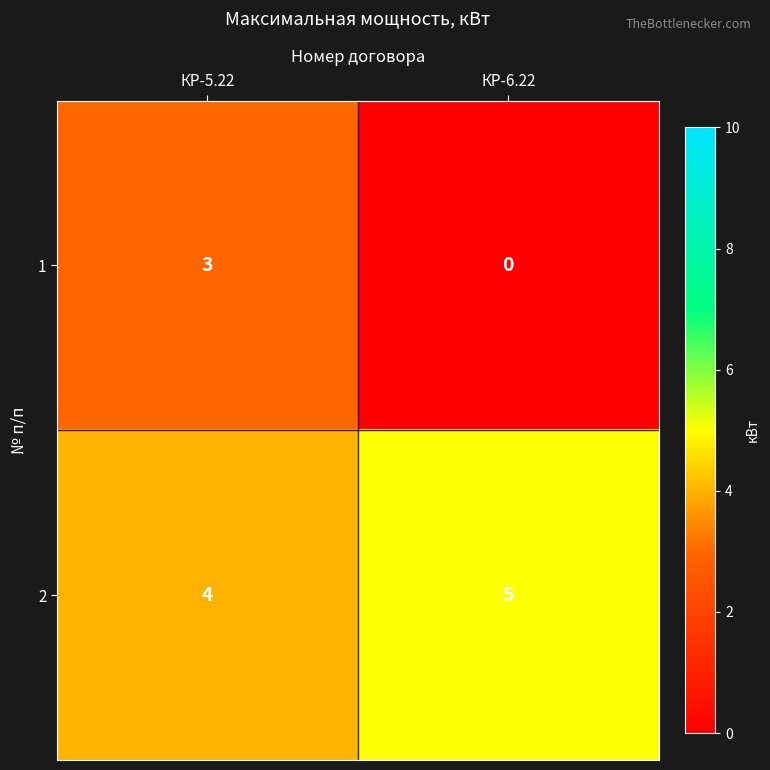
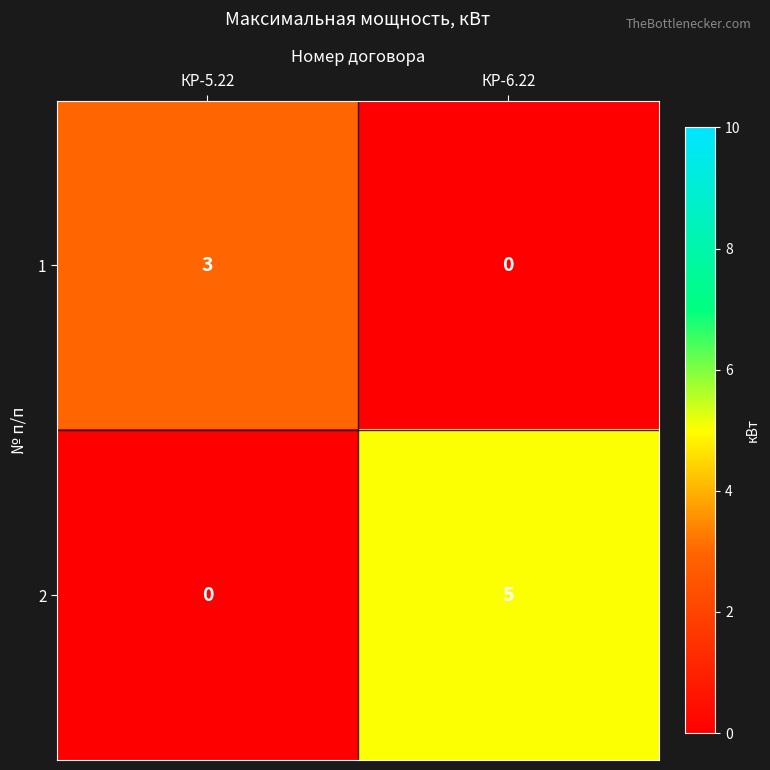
  {
    "1": {
      "КР-5.22": 3,
      "КР-6.22": 0
    },
    "2": {
-     "КР-5.22": 4,
+     "КР-5.22": 0,
      "КР-6.22": 5
    }
  }
